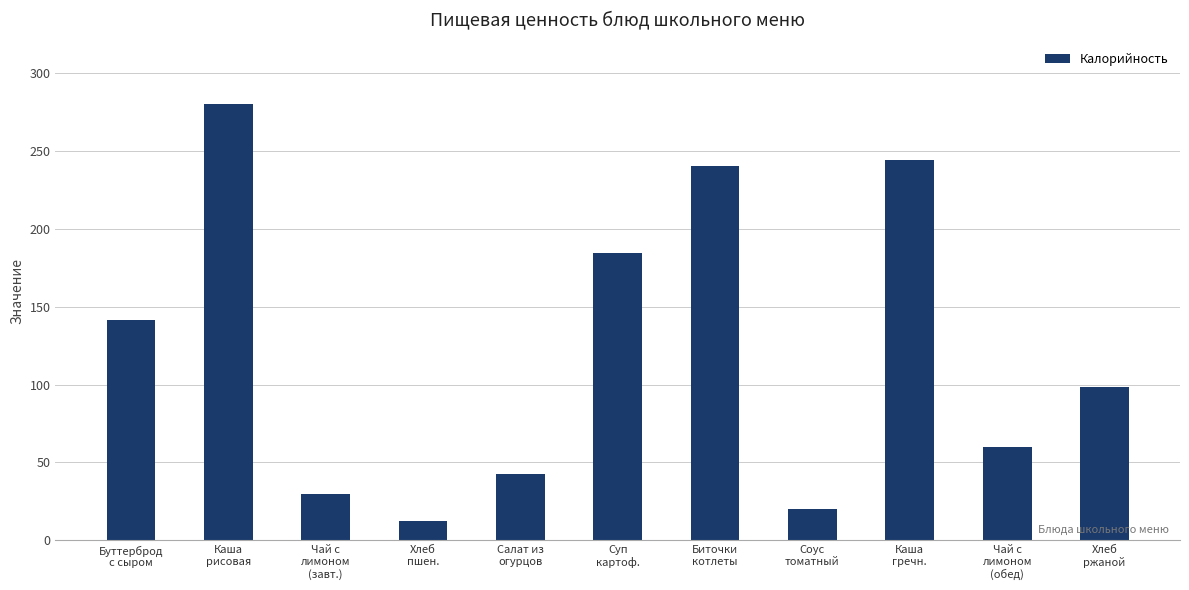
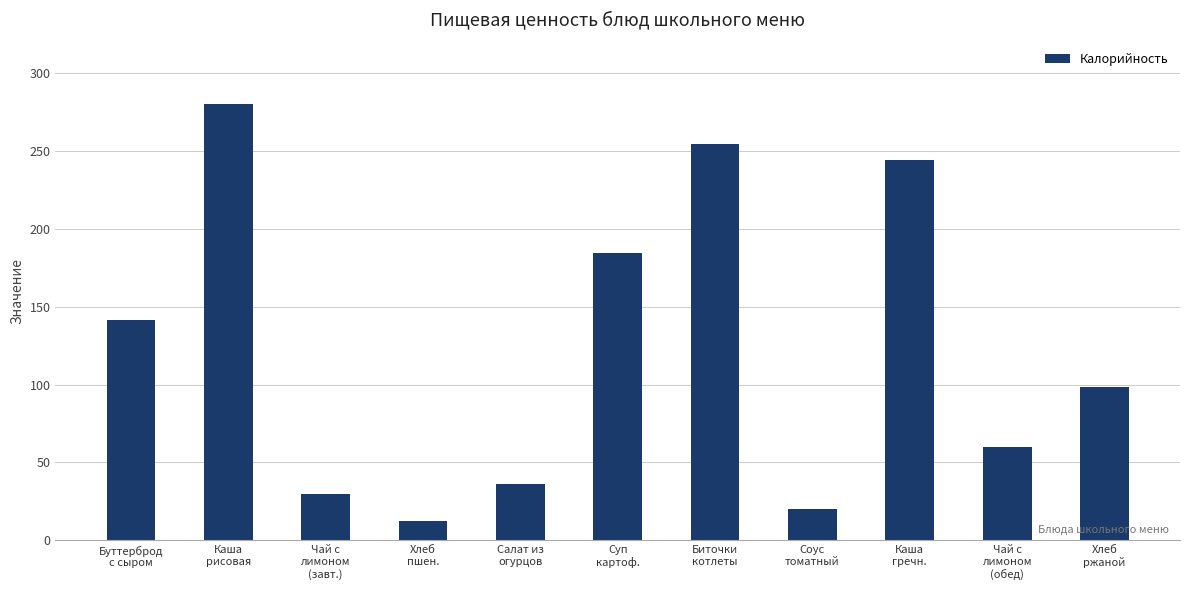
  {
    "Буттерброд с сыром": 141,
    "Каша рисовая": 280,
    "Чай с лимоном (завт.)": 30,
    "Хлеб пшен.": 13,
-   "Салат из огурцов": 42,
+   "Салат из огурцов": 36,
    "Суп картоф.": 184,
-   "Биточки котлеты": 240,
+   "Биточки котлеты": 254,
    "Соус томатный": 20,
    "Каша гречн.": 244,
    "Чай с лимоном (обед)": 60,
    "Хлеб ржаной": 99
  }
